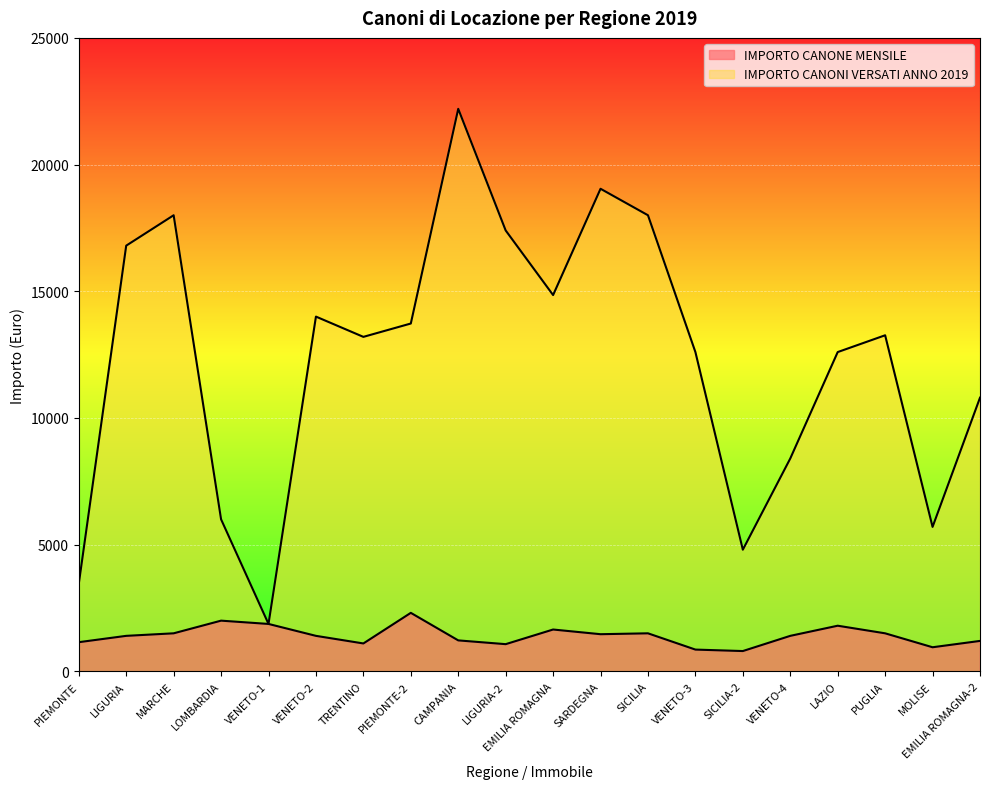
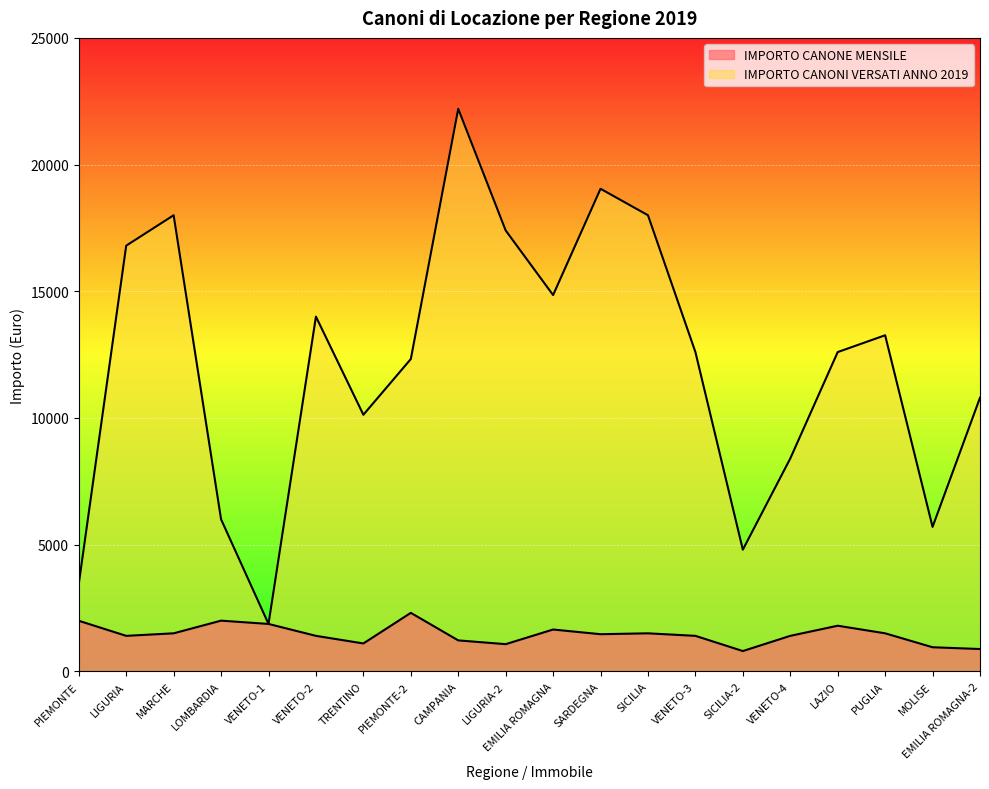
  {
    "IMPORTO CANONE MENSILE": {
-     "PIEMONTE": 1200,
+     "PIEMONTE": 2000,
      "LIGURIA": 1400,
      "MARCHE": 1500,
      "LOMBARDIA": 2000,
      "VENETO-2": 1400,
      "TRENTINO": 1100,
      "PIEMONTE-2": 2300,
      "CAMPANIA": 1200,
      "LIGURIA-2": 1100,
      "EMILIA ROMAGNA": 1700,
      "SARDEGNA": 1500,
      "SICILIA": 1500,
-     "VENETO-3": 900,
+     "VENETO-3": 1400,
      "SICILIA-2": 800,
      "VENETO-4": 1400,
      "LAZIO": 1800,
      "PUGLIA": 1500,
      "MOLISE": 1000,
-     "EMILIA ROMAGNA-2": 1200
+     "EMILIA ROMAGNA-2": 900
    },
    "IMPORTO CANONI VERSATI ANNO 2019": {
      "PIEMONTE": 3500,
      "LIGURIA": 16800,
      "MARCHE": 18000,
      "LOMBARDIA": 6000,
      "VENETO-2": 14000,
-     "TRENTINO": 13200,
-     "PIEMONTE-2": 13700,
+     "TRENTINO": 10100,
+     "PIEMONTE-2": 12300,
      "CAMPANIA": 22200,
      "LIGURIA-2": 17400,
      "EMILIA ROMAGNA": 14900,
      "SARDEGNA": 19000,
      "SICILIA": 18000,
      "VENETO-3": 12600,
      "SICILIA-2": 4800,
      "VENETO-4": 8400,
      "LAZIO": 12600,
      "PUGLIA": 13300,
      "MOLISE": 5700,
      "EMILIA ROMAGNA-2": 10800
    }
  }
